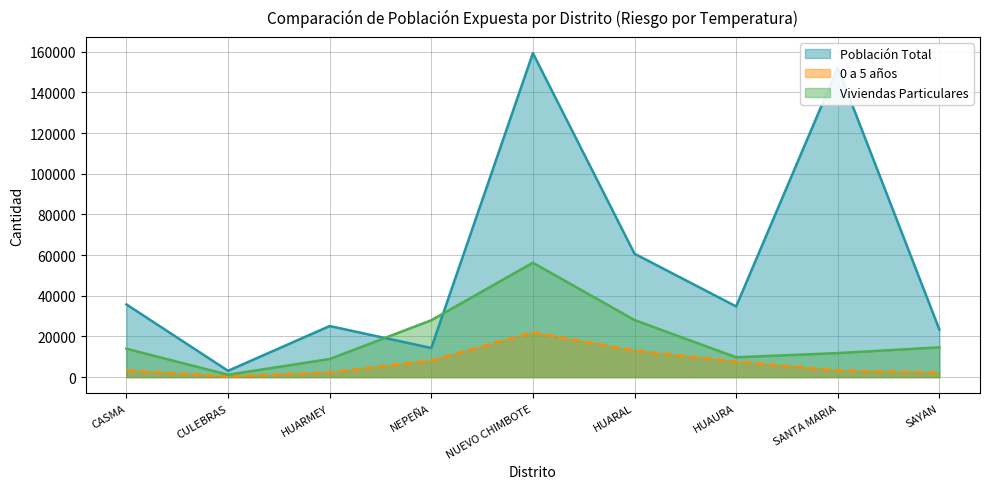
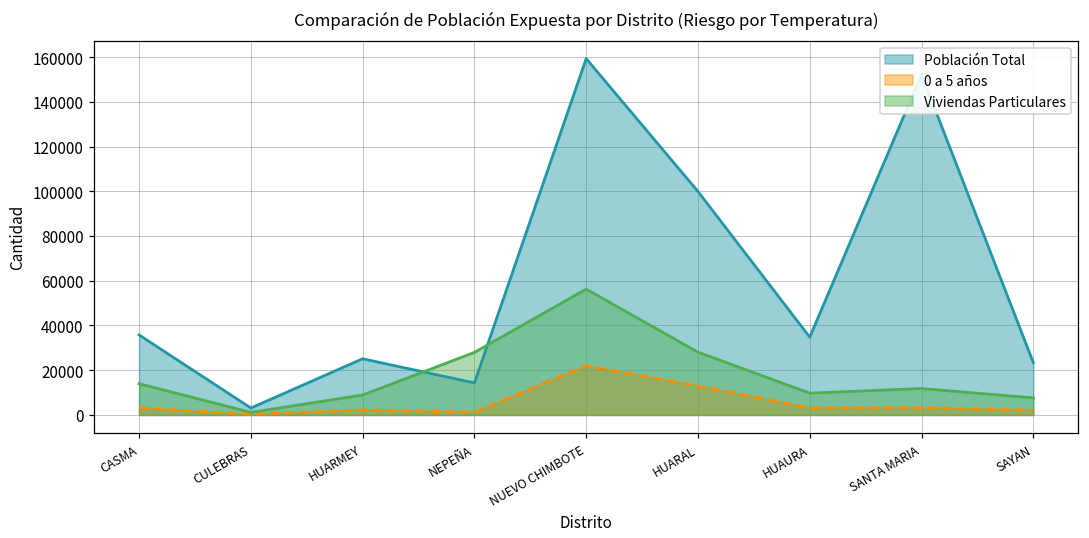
  {
    "Población Total": {
      "CASMA": 36000,
      "CULEBRAS": 3000,
      "HUARMEY": 25000,
      "NEPEÑA": 14000,
      "NUEVO CHIMBOTE": 159000,
-     "HUARAL": 61000,
+     "HUARAL": 100000,
      "HUAURA": 35000,
      "SAYAN": 23000
    },
    "0 a 5 años": {
      "CASMA": 3000,
      "HUARMEY": 2000,
-     "NEPEÑA": 8000,
+     "NEPEÑA": 1000,
      "NUEVO CHIMBOTE": 22000,
      "HUARAL": 13000,
-     "HUAURA": 8000,
+     "HUAURA": 3000,
      "SANTA MARIA": 3000,
      "SAYAN": 2000
    },
    "Viviendas Particulares": {
      "CASMA": 14000,
      "HUARMEY": 9000,
      "NEPEÑA": 28000,
      "NUEVO CHIMBOTE": 56000,
      "HUARAL": 28000,
      "HUAURA": 10000,
      "SANTA MARIA": 12000,
-     "SAYAN": 15000
+     "SAYAN": 8000
    }
  }
